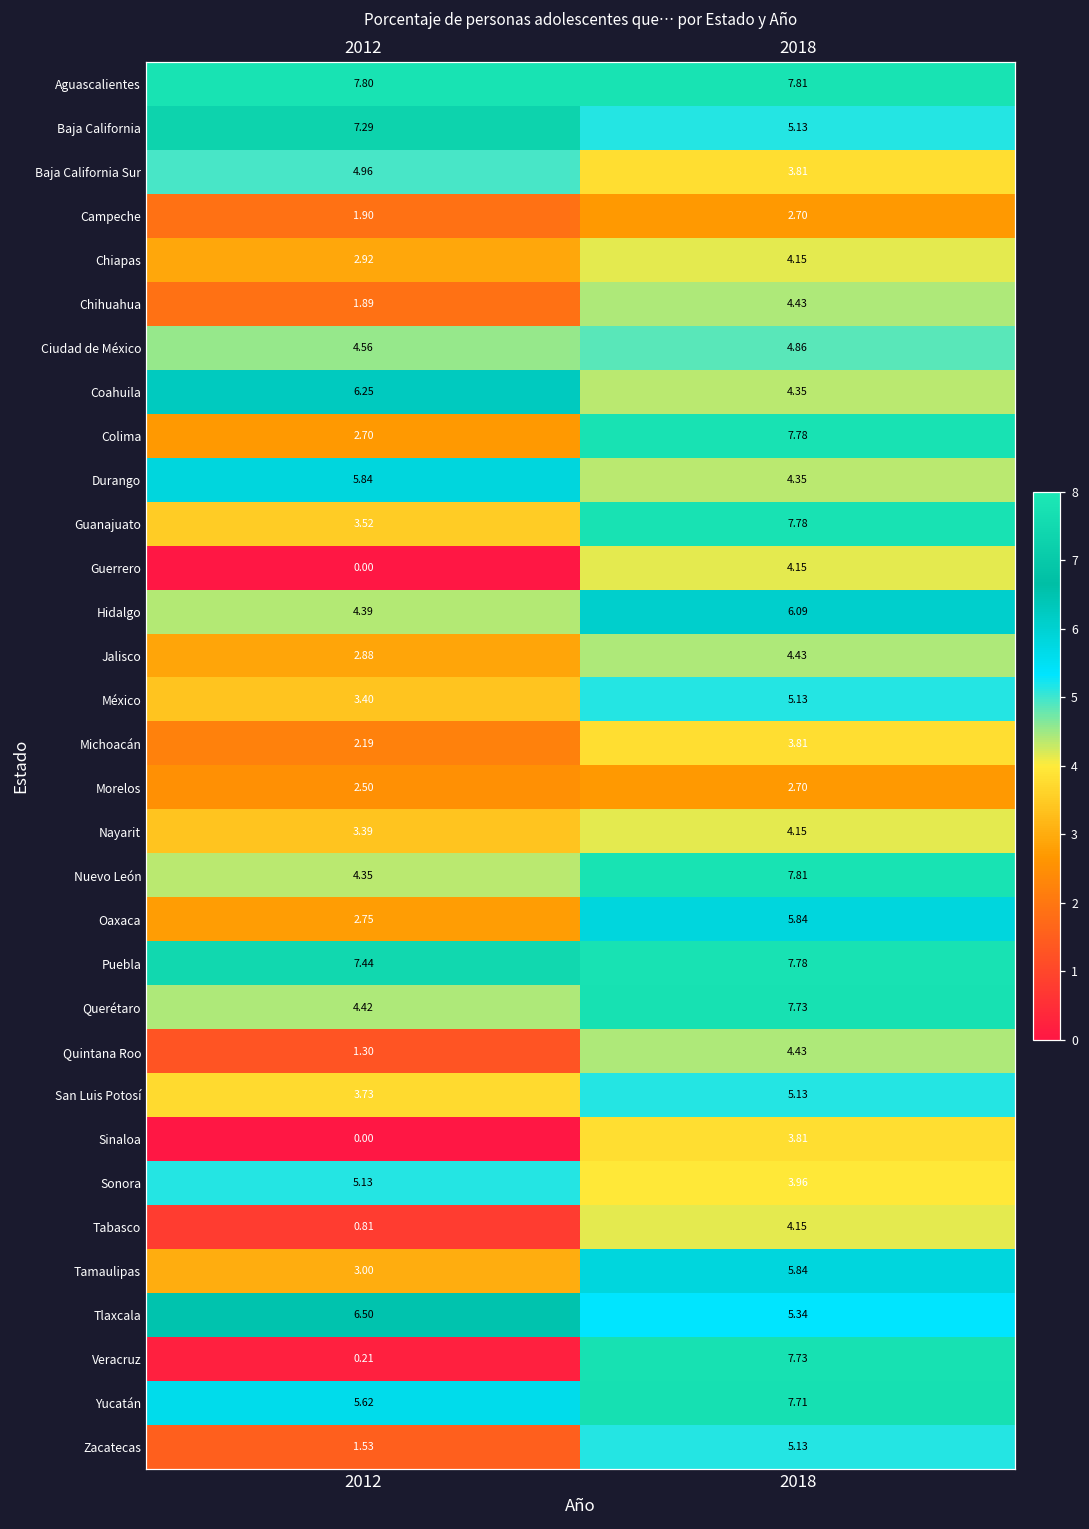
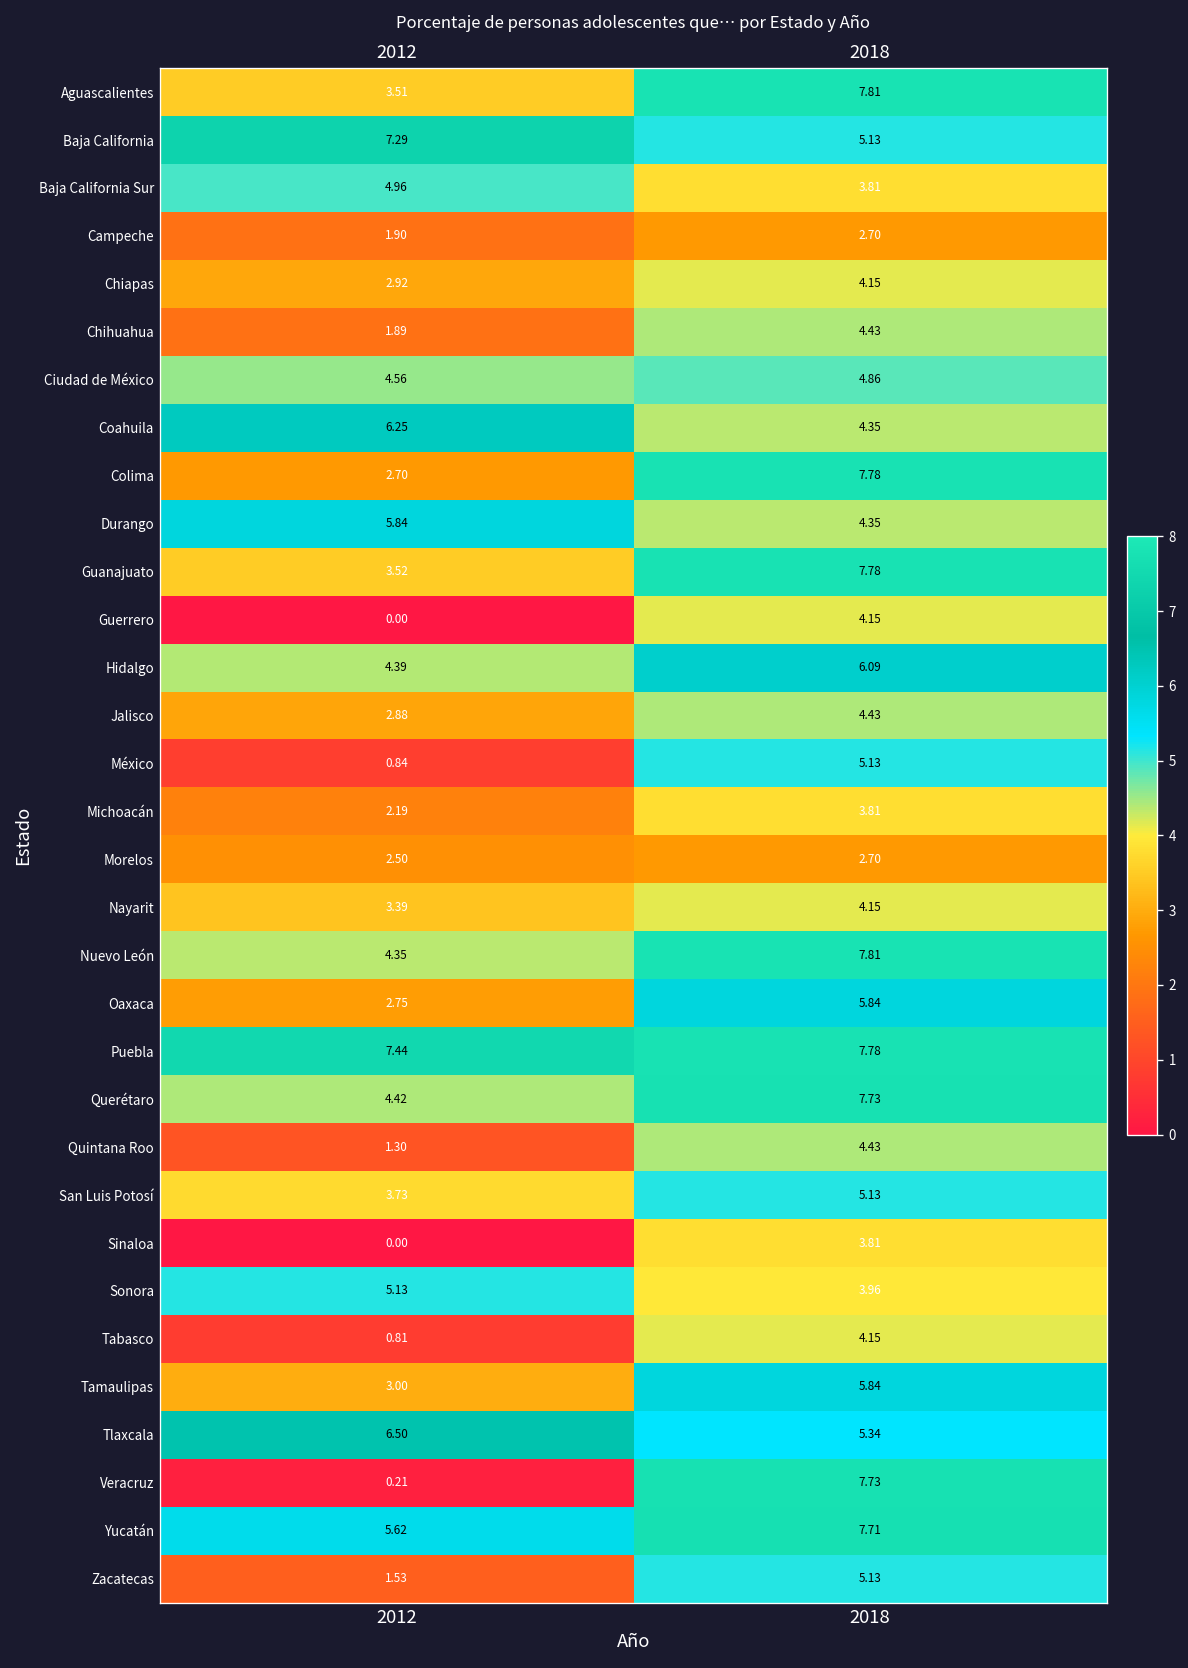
  {
    "Aguascalientes": {
-     "2012": 7.80,
+     "2012": 3.51,
      "2018": 7.81
    },
    "Baja California": {
      "2012": 7.29,
      "2018": 5.13
    },
    "Baja California Sur": {
      "2012": 4.96,
      "2018": 3.81
    },
    "Campeche": {
      "2012": 1.90,
      "2018": 2.70
    },
    "Chiapas": {
      "2012": 2.92,
      "2018": 4.15
    },
    "Chihuahua": {
      "2012": 1.89,
      "2018": 4.43
    },
    "Ciudad de México": {
      "2012": 4.56,
      "2018": 4.86
    },
    "Coahuila": {
      "2012": 6.25,
      "2018": 4.35
    },
    "Colima": {
      "2012": 2.70,
      "2018": 7.78
    },
    "Durango": {
      "2012": 5.84,
      "2018": 4.35
    },
    "Guanajuato": {
      "2012": 3.52,
      "2018": 7.78
    },
    "Guerrero": {
      "2012": 0.00,
      "2018": 4.15
    },
    "Hidalgo": {
      "2012": 4.39,
      "2018": 6.09
    },
    "Jalisco": {
      "2012": 2.88,
      "2018": 4.43
    },
    "México": {
-     "2012": 3.40,
+     "2012": 0.84,
      "2018": 5.13
    },
    "Michoacán": {
      "2012": 2.19,
      "2018": 3.81
    },
    "Morelos": {
      "2012": 2.50,
      "2018": 2.70
    },
    "Nayarit": {
      "2012": 3.39,
      "2018": 4.15
    },
    "Nuevo León": {
      "2012": 4.35,
      "2018": 7.81
    },
    "Oaxaca": {
      "2012": 2.75,
      "2018": 5.84
    },
    "Puebla": {
      "2012": 7.44,
      "2018": 7.78
    },
    "Querétaro": {
      "2012": 4.42,
      "2018": 7.73
    },
    "Quintana Roo": {
      "2012": 1.30,
      "2018": 4.43
    },
    "San Luis Potosí": {
      "2012": 3.73,
      "2018": 5.13
    },
    "Sinaloa": {
      "2012": 0.00,
      "2018": 3.81
    },
    "Sonora": {
      "2012": 5.13,
      "2018": 3.96
    },
    "Tabasco": {
      "2012": 0.81,
      "2018": 4.15
    },
    "Tamaulipas": {
      "2012": 3.00,
      "2018": 5.84
    },
    "Tlaxcala": {
      "2012": 6.50,
      "2018": 5.34
    },
    "Veracruz": {
      "2012": 0.21,
      "2018": 7.73
    },
    "Yucatán": {
      "2012": 5.62,
      "2018": 7.71
    },
    "Zacatecas": {
      "2012": 1.53,
      "2018": 5.13
    }
  }
